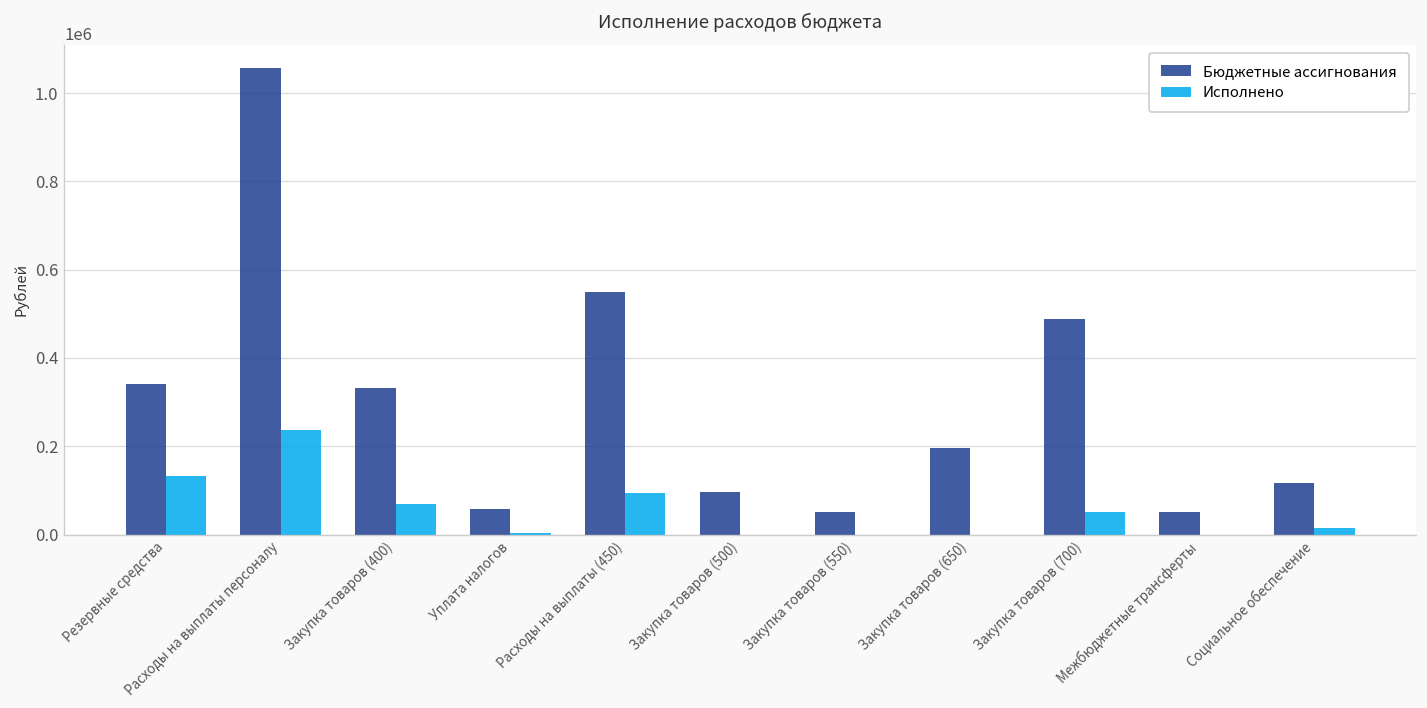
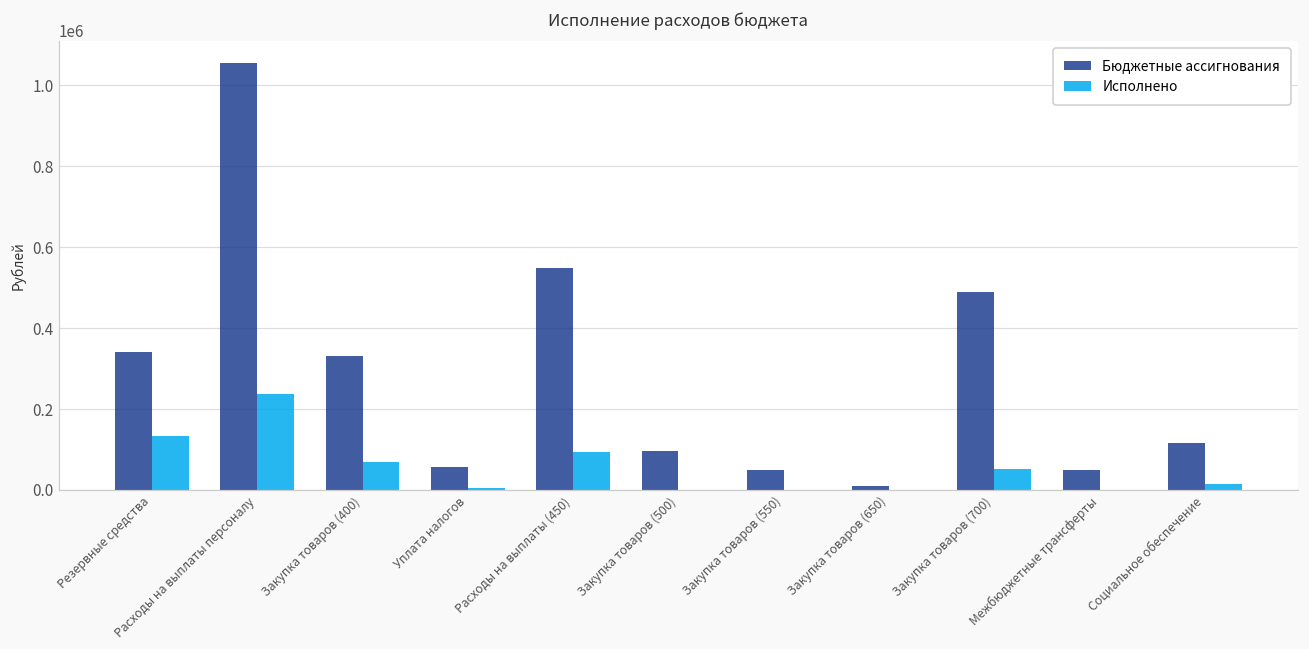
  {
    "Бюджетные ассигнования": {
      "Резервные средства": 340000,
      "Расходы на выплаты персоналу": 1060000,
      "Закупка товаров (400)": 330000,
      "Уплата налогов": 60000,
      "Расходы на выплаты (450)": 550000,
      "Закупка товаров (500)": 100000,
      "Закупка товаров (550)": 50000,
-     "Закупка товаров (650)": 200000,
+     "Закупка товаров (650)": 10000,
      "Закупка товаров (700)": 490000,
      "Межбюджетные трансферты": 50000,
      "Социальное обеспечение": 120000
    },
    "Исполнено": {
      "Резервные средства": 130000,
      "Расходы на выплаты персоналу": 240000,
      "Закупка товаров (400)": 70000,
      "Расходы на выплаты (450)": 90000,
      "Закупка товаров (500)": 0,
      "Закупка товаров (550)": 0,
      "Закупка товаров (650)": 0,
      "Закупка товаров (700)": 50000,
      "Межбюджетные трансферты": 0,
      "Социальное обеспечение": 10000
    }
  }
